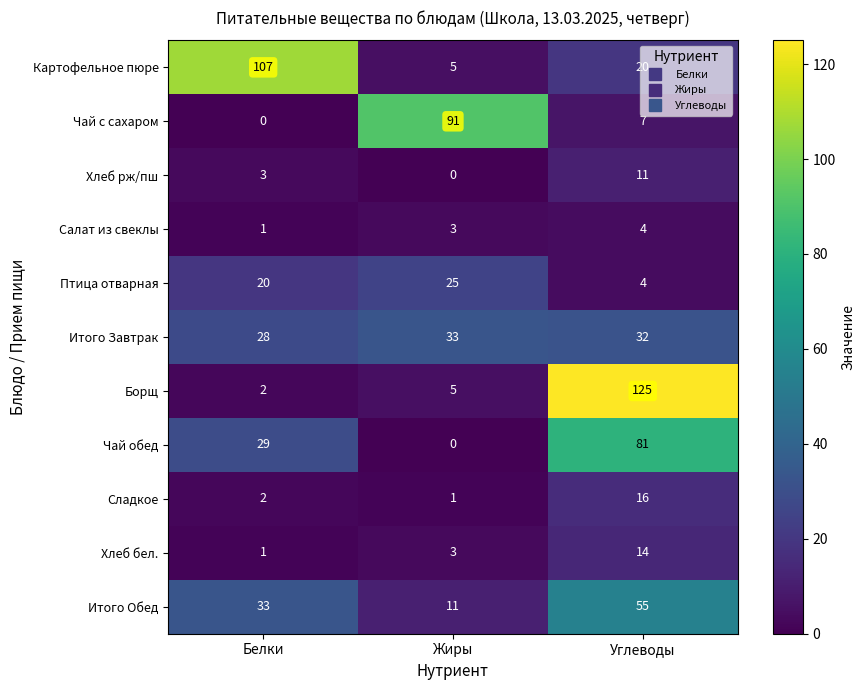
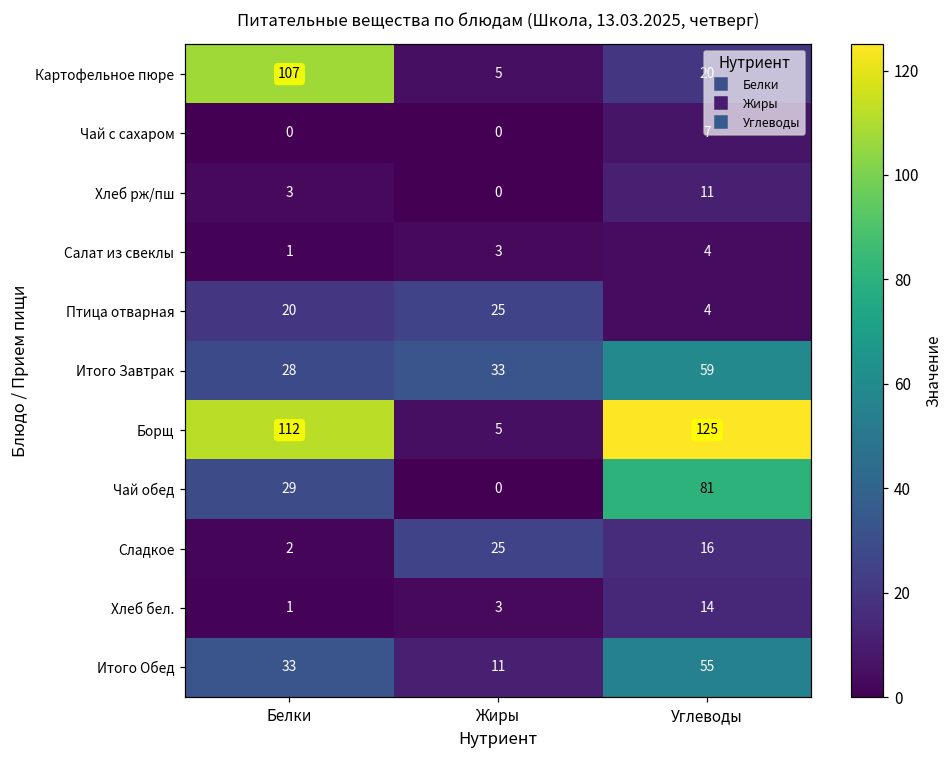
  {
    "Картофельное пюре": {
      "Жиры": 5
    },
    "Чай с сахаром": {
      "Белки": 0,
-     "Жиры": 91
+     "Жиры": 0
    },
    "Хлеб рж/пш": {
      "Белки": 3,
      "Жиры": 0,
      "Углеводы": 11
    },
    "Салат из свеклы": {
      "Белки": 1,
      "Жиры": 3,
      "Углеводы": 4
    },
    "Птица отварная": {
      "Белки": 20,
      "Жиры": 25,
      "Углеводы": 4
    },
    "Итого Завтрак": {
      "Белки": 28,
      "Жиры": 33,
-     "Углеводы": 32
+     "Углеводы": 59
    },
    "Борщ": {
-     "Белки": 2,
+     "Белки": 112,
      "Жиры": 5
    },
    "Чай обед": {
      "Белки": 29,
      "Жиры": 0,
      "Углеводы": 81
    },
    "Сладкое": {
      "Белки": 2,
-     "Жиры": 1,
+     "Жиры": 25,
      "Углеводы": 16
    },
    "Хлеб бел.": {
      "Белки": 1,
      "Жиры": 3,
      "Углеводы": 14
    },
    "Итого Обед": {
      "Белки": 33,
      "Жиры": 11,
      "Углеводы": 55
    }
  }
